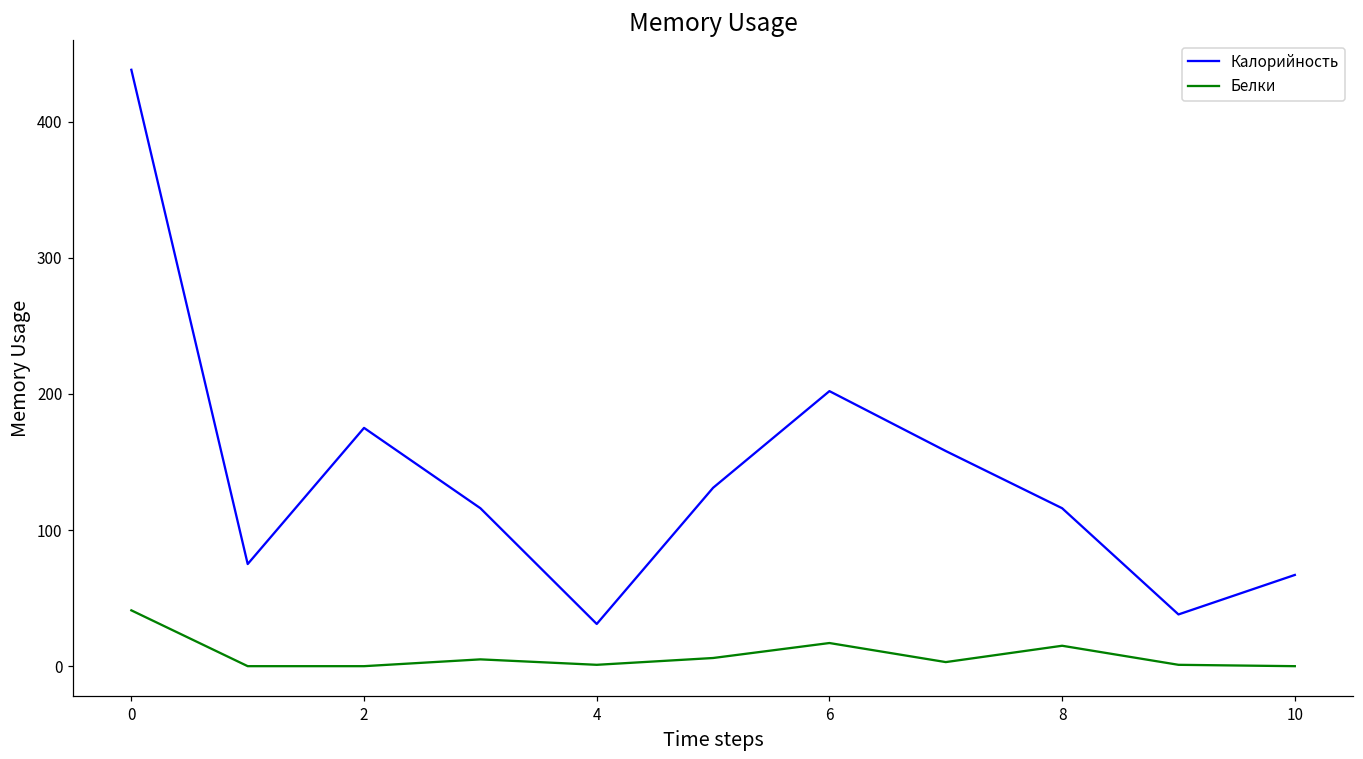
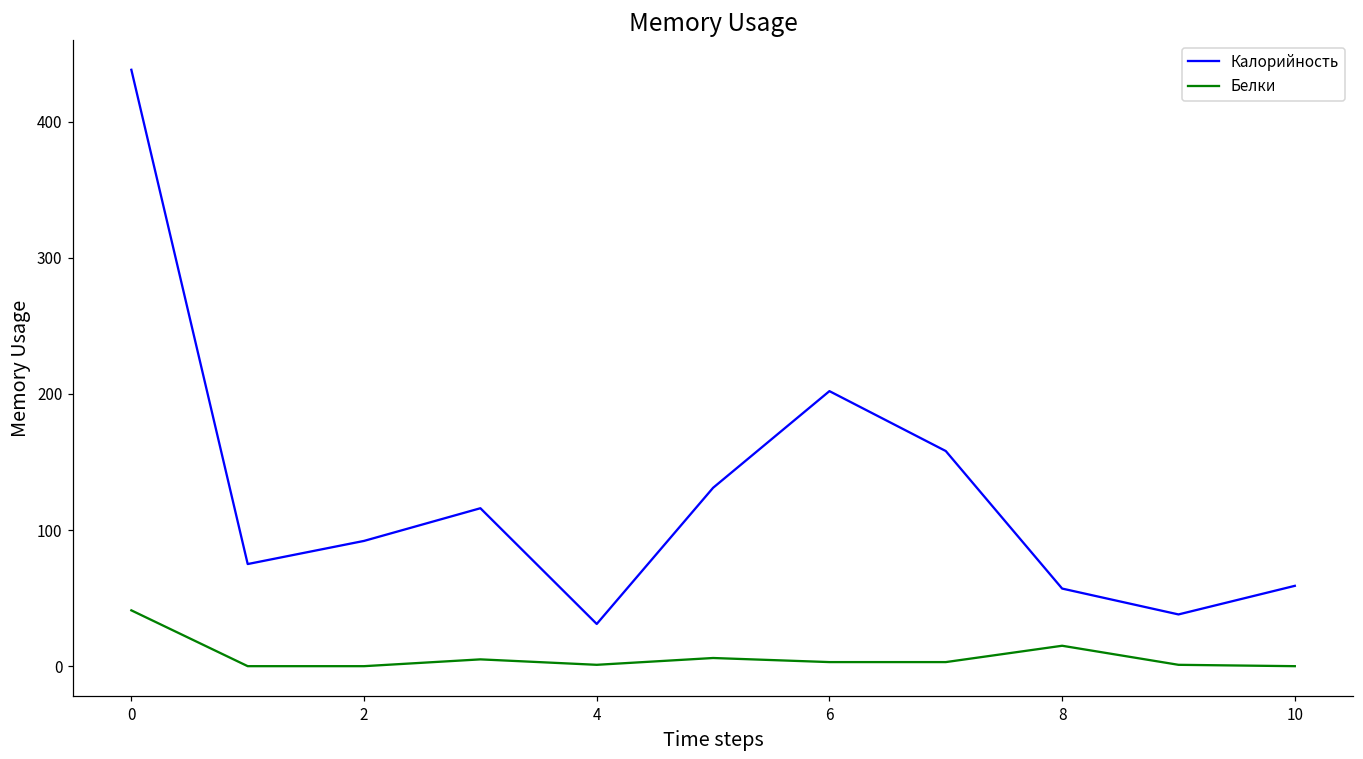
  {
    "Калорийность": {
      "0": 438,
-     "2": 175,
+     "2": 92,
      "4": 31,
      "6": 202,
-     "8": 116,
-     "10": 67
+     "8": 57,
+     "10": 59
    },
    "Белки": {
      "0": 41,
      "2": 0,
      "4": 1,
-     "6": 17,
+     "6": 3,
      "8": 15,
      "10": 0
    }
  }
